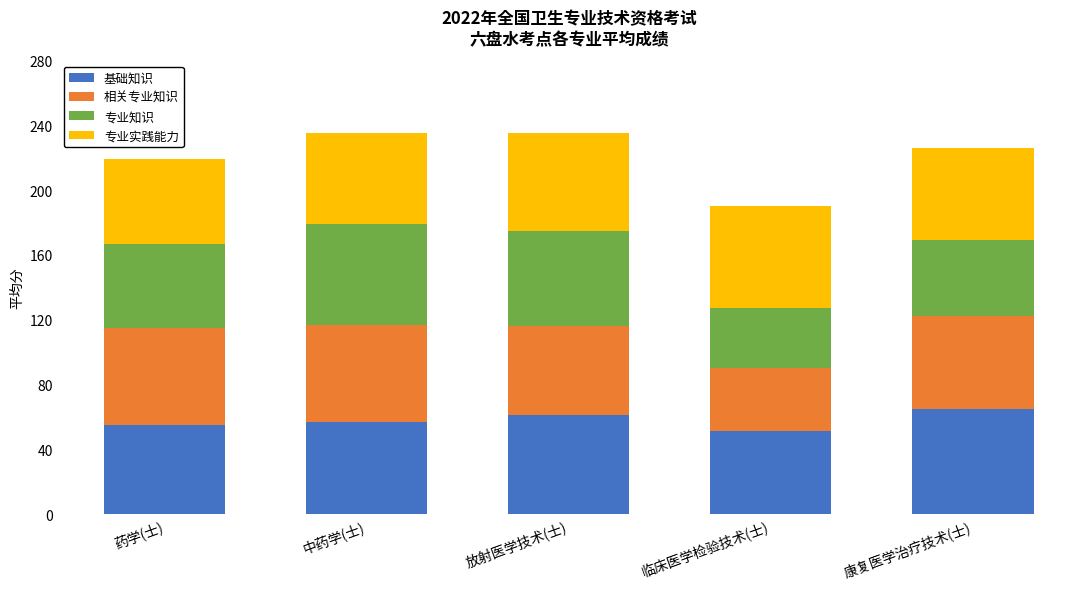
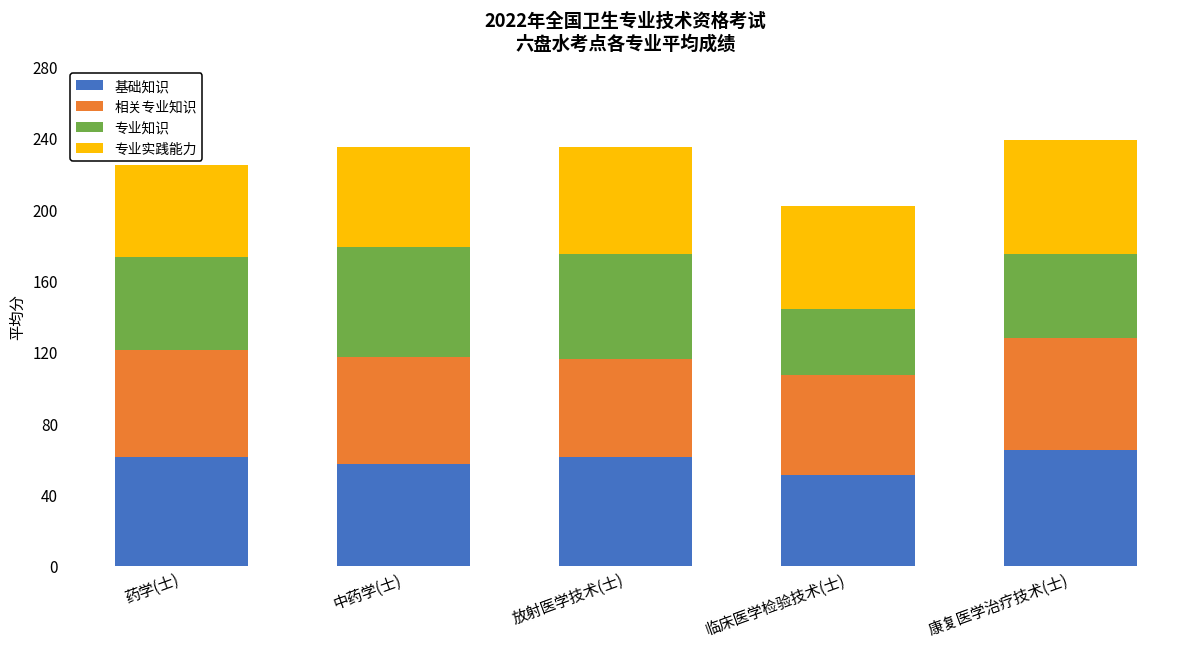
  {
    "基础知识": {
-     "药学(士)": 55,
+     "药学(士)": 61,
      "中药学(士)": 57,
      "放射医学技术(士)": 61,
      "临床医学检验技术(士)": 51,
      "康复医学治疗技术(士)": 65
    },
    "相关专业知识": {
      "药学(士)": 60,
      "中药学(士)": 60,
      "放射医学技术(士)": 55,
-     "临床医学检验技术(士)": 39,
-     "康复医学治疗技术(士)": 57
+     "临床医学检验技术(士)": 56,
+     "康复医学治疗技术(士)": 63
    },
    "专业知识": {
      "药学(士)": 52,
      "中药学(士)": 62,
      "放射医学技术(士)": 59,
      "临床医学检验技术(士)": 37,
      "康复医学治疗技术(士)": 47
    },
    "专业实践能力": {
      "药学(士)": 52,
      "中药学(士)": 56,
      "放射医学技术(士)": 60,
-     "临床医学检验技术(士)": 63,
-     "康复医学治疗技术(士)": 57
+     "临床医学检验技术(士)": 58,
+     "康复医学治疗技术(士)": 64
    }
  }
